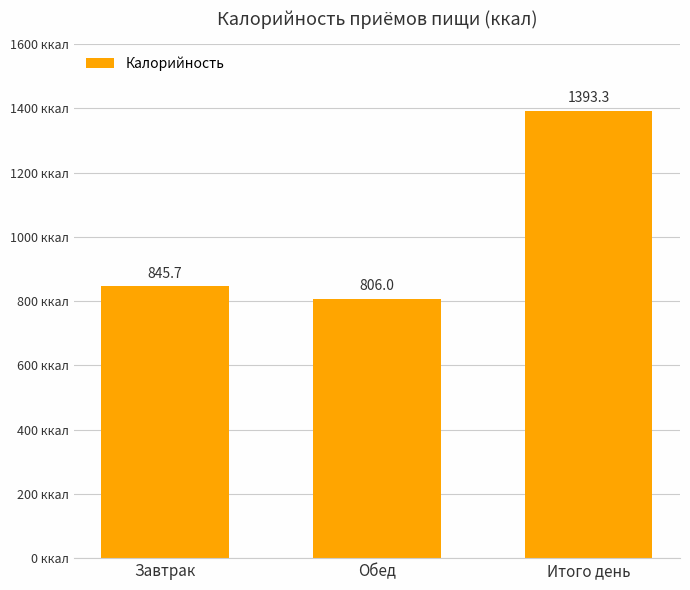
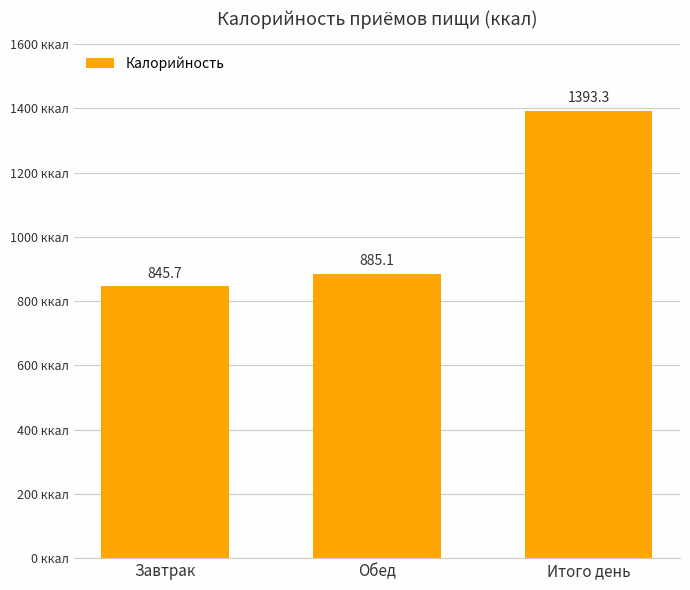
  {
    "Завтрак": 845.7,
-   "Обед": 806.0,
+   "Обед": 885.1,
    "Итого день": 1393.3
  }
